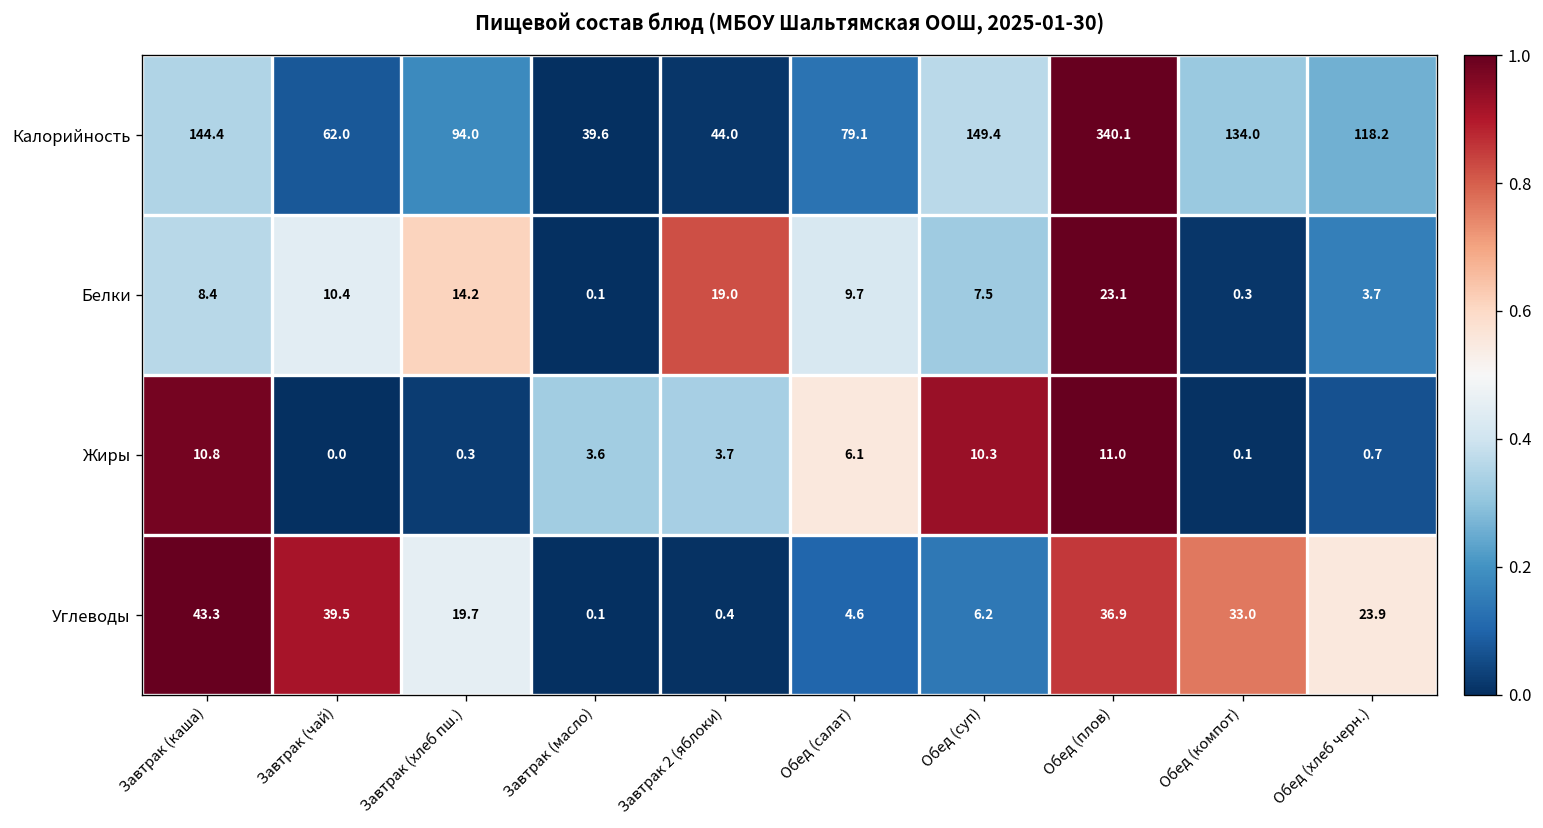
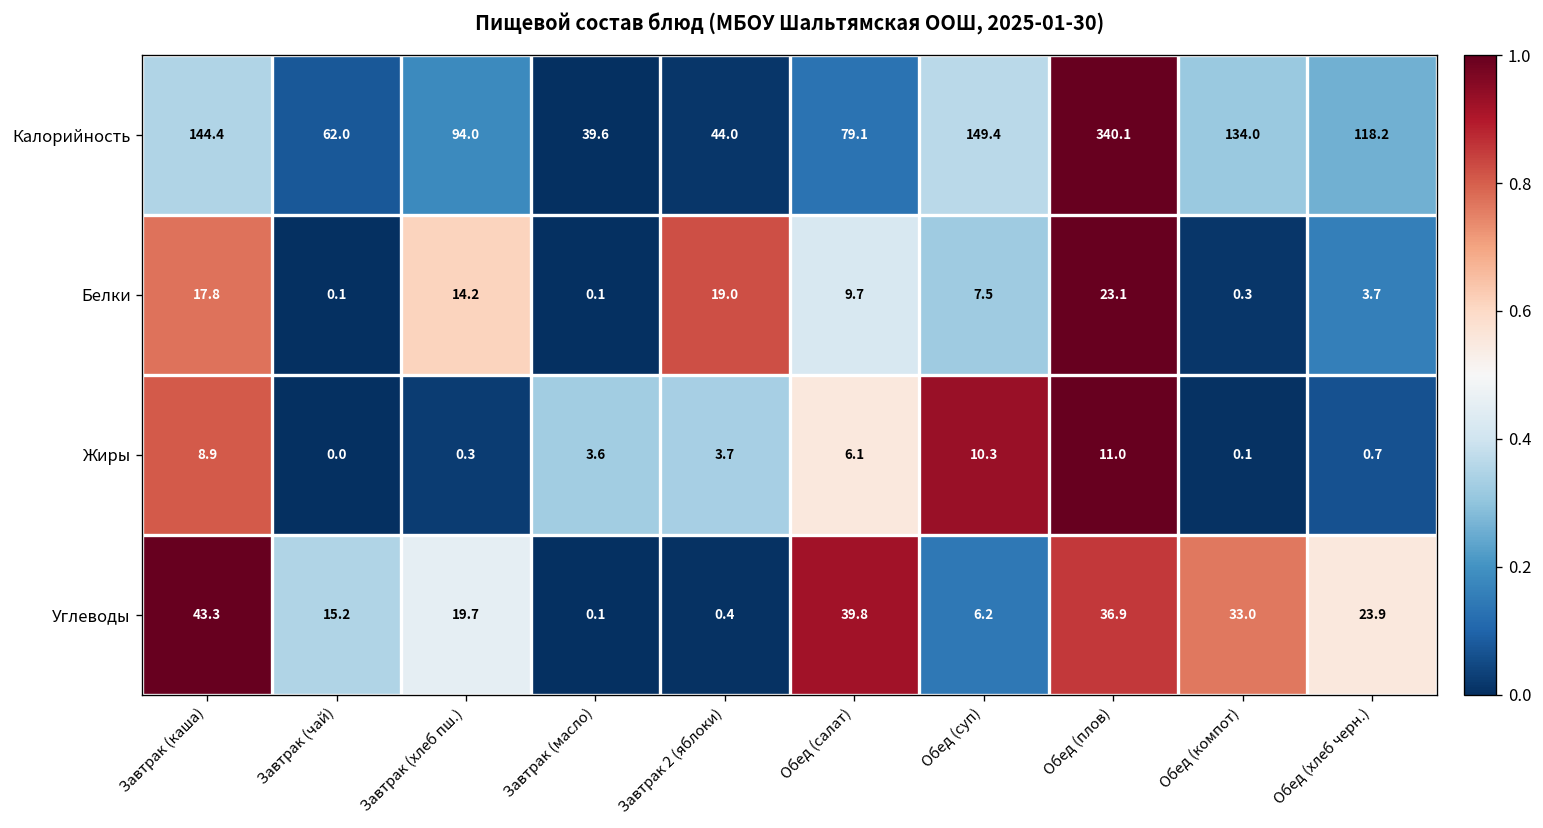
  {
    "Калорийность": {
      "Завтрак (каша)": 144.4,
      "Завтрак (чай)": 62.0,
      "Завтрак (хлеб пш.)": 94.0,
      "Завтрак (масло)": 39.6,
      "Завтрак 2 (яблоки)": 44.0,
      "Обед (салат)": 79.1,
      "Обед (суп)": 149.4,
      "Обед (плов)": 340.1,
      "Обед (компот)": 134.0,
      "Обед (хлеб черн.)": 118.2
    },
    "Белки": {
-     "Завтрак (каша)": 8.4,
-     "Завтрак (чай)": 10.4,
+     "Завтрак (каша)": 17.8,
+     "Завтрак (чай)": 0.1,
      "Завтрак (хлеб пш.)": 14.2,
      "Завтрак (масло)": 0.1,
      "Завтрак 2 (яблоки)": 19.0,
      "Обед (салат)": 9.7,
      "Обед (суп)": 7.5,
      "Обед (плов)": 23.1,
      "Обед (компот)": 0.3,
      "Обед (хлеб черн.)": 3.7
    },
    "Жиры": {
-     "Завтрак (каша)": 10.8,
+     "Завтрак (каша)": 8.9,
      "Завтрак (чай)": 0.0,
      "Завтрак (хлеб пш.)": 0.3,
      "Завтрак (масло)": 3.6,
      "Завтрак 2 (яблоки)": 3.7,
      "Обед (салат)": 6.1,
      "Обед (суп)": 10.3,
      "Обед (плов)": 11.0,
      "Обед (компот)": 0.1,
      "Обед (хлеб черн.)": 0.7
    },
    "Углеводы": {
      "Завтрак (каша)": 43.3,
-     "Завтрак (чай)": 39.5,
+     "Завтрак (чай)": 15.2,
      "Завтрак (хлеб пш.)": 19.7,
      "Завтрак (масло)": 0.1,
      "Завтрак 2 (яблоки)": 0.4,
-     "Обед (салат)": 4.6,
+     "Обед (салат)": 39.8,
      "Обед (суп)": 6.2,
      "Обед (плов)": 36.9,
      "Обед (компот)": 33.0,
      "Обед (хлеб черн.)": 23.9
    }
  }
